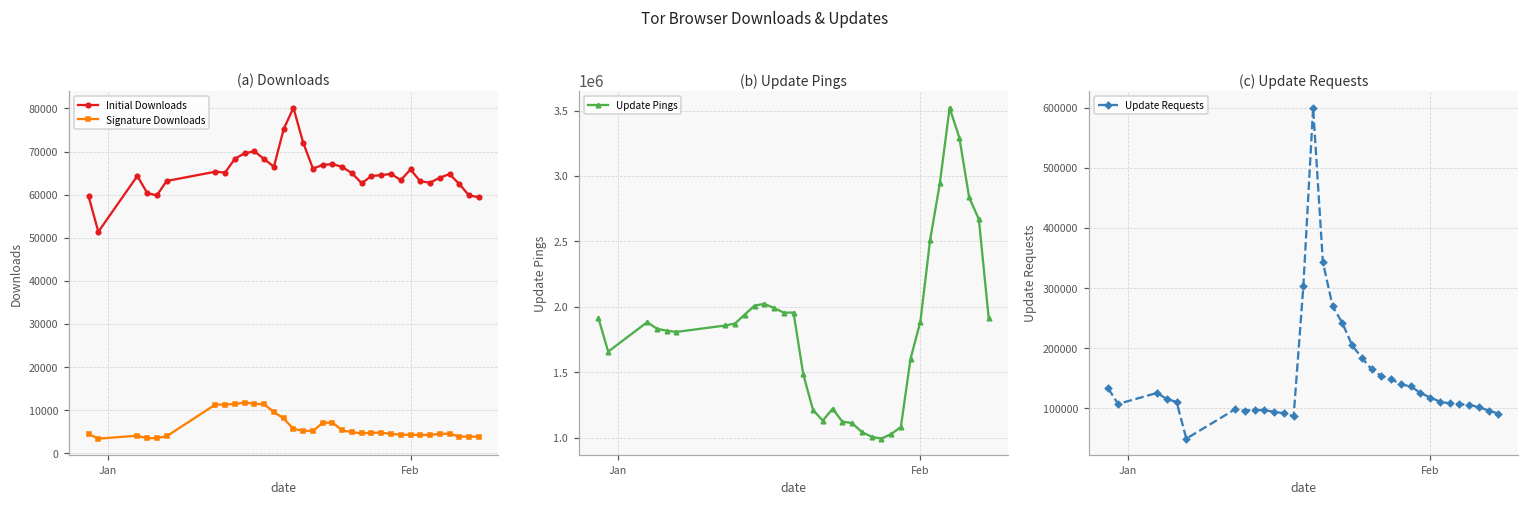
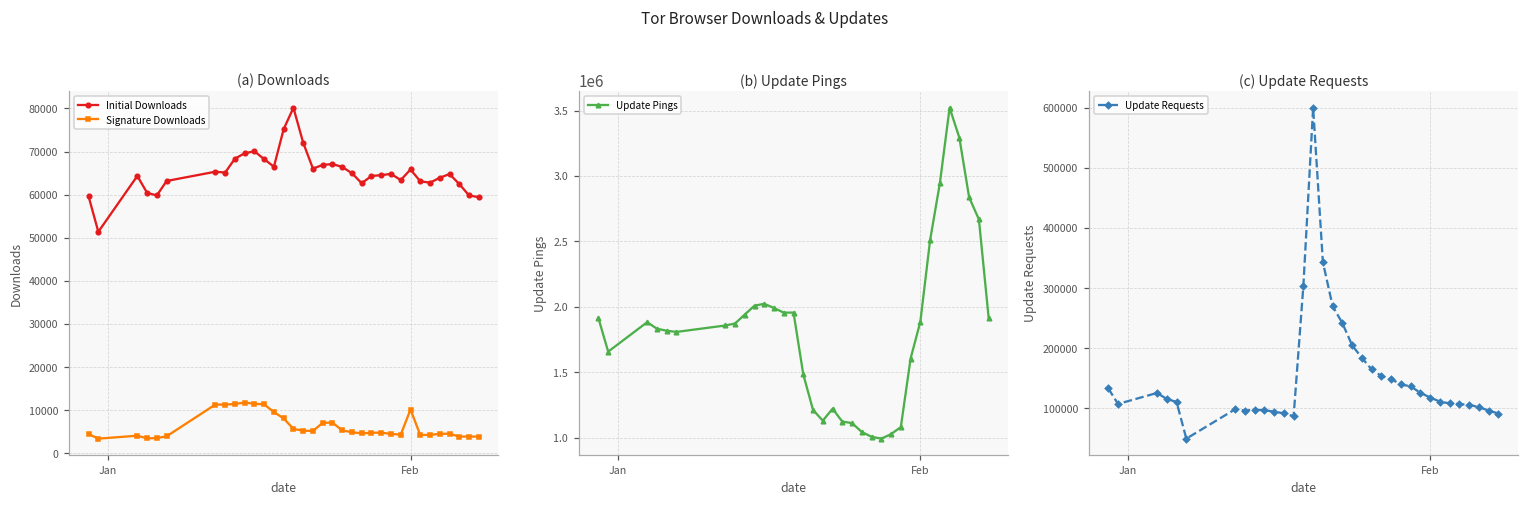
  {
    "(a) Downloads": {
      "Initial Downloads": {
        "Feb": 66000
      },
      "Signature Downloads": {
-       "Feb": 4000
+       "Feb": 10000
      }
    },
    "(b) Update Pings": {
      "Feb": 1890000
    },
    "(c) Update Requests": {
      "Feb": 120000
    }
  }
